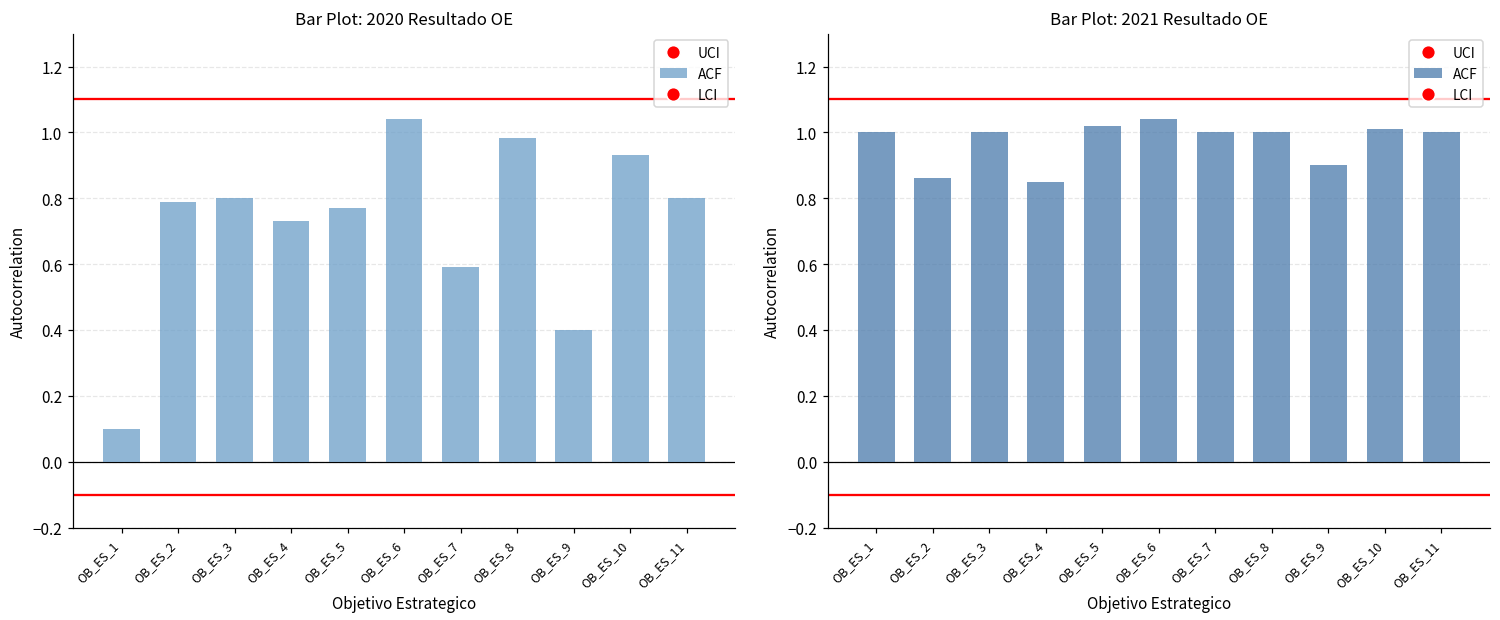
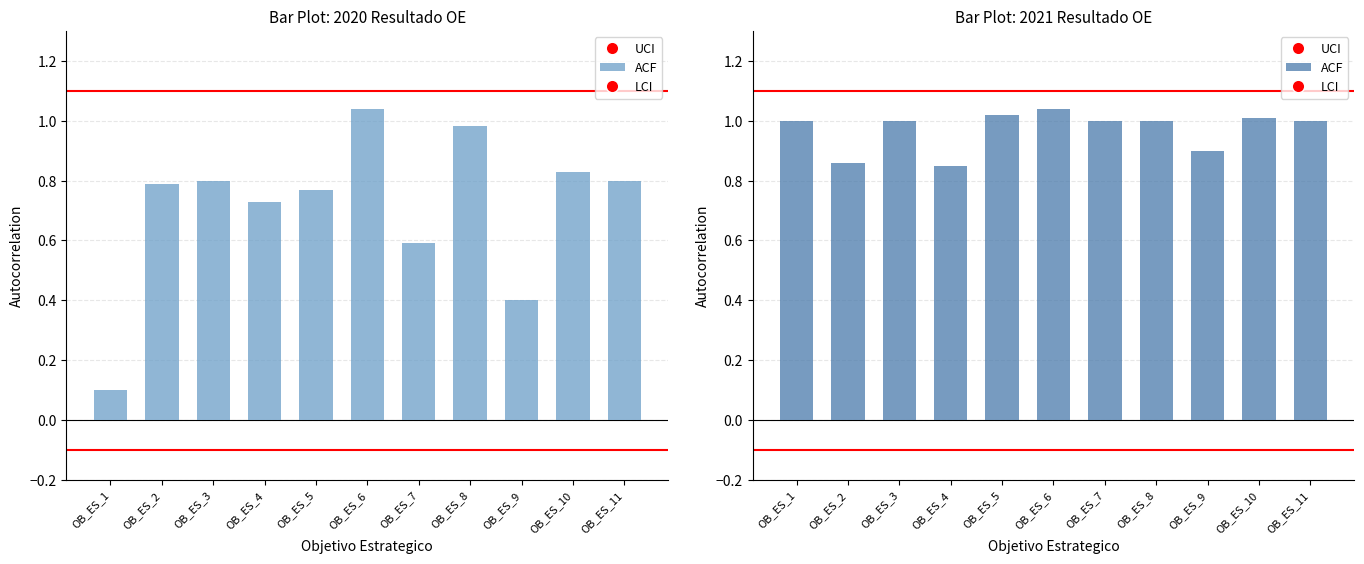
  {
    "Bar Plot: 2020 Resultado OE": {
      "OB_ES_1": 0.10,
      "OB_ES_2": 0.79,
      "OB_ES_3": 0.80,
      "OB_ES_4": 0.73,
      "OB_ES_5": 0.77,
      "OB_ES_6": 1.04,
      "OB_ES_7": 0.59,
      "OB_ES_8": 0.98,
      "OB_ES_9": 0.40,
-     "OB_ES_10": 0.93,
+     "OB_ES_10": 0.83,
      "OB_ES_11": 0.80
    },
    "Bar Plot: 2021 Resultado OE": {
      "OB_ES_1": 1.00,
      "OB_ES_2": 0.86,
      "OB_ES_3": 1.00,
      "OB_ES_4": 0.85,
      "OB_ES_5": 1.02,
      "OB_ES_6": 1.04,
      "OB_ES_7": 1.00,
      "OB_ES_8": 1.00,
      "OB_ES_9": 0.90,
      "OB_ES_10": 1.01,
      "OB_ES_11": 1.00
    }
  }
